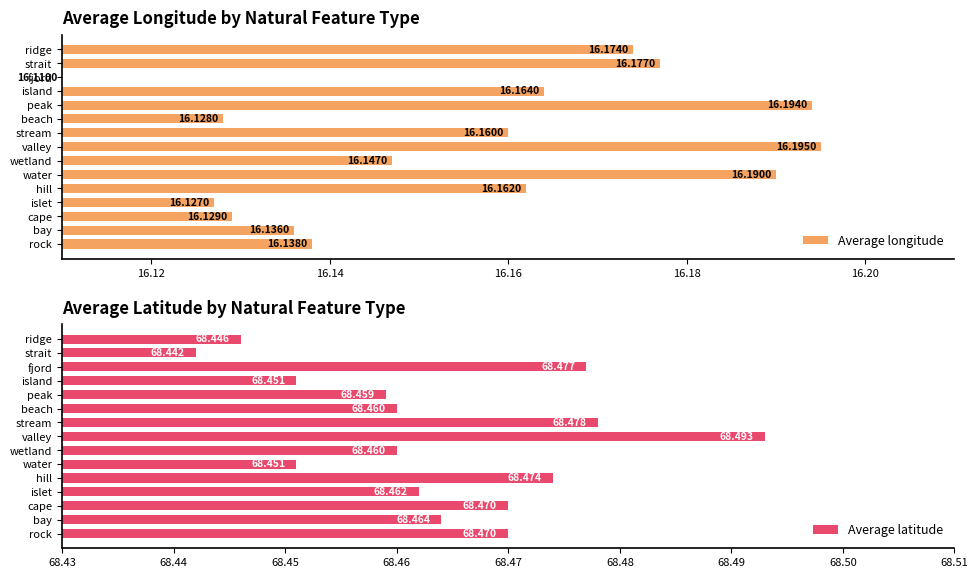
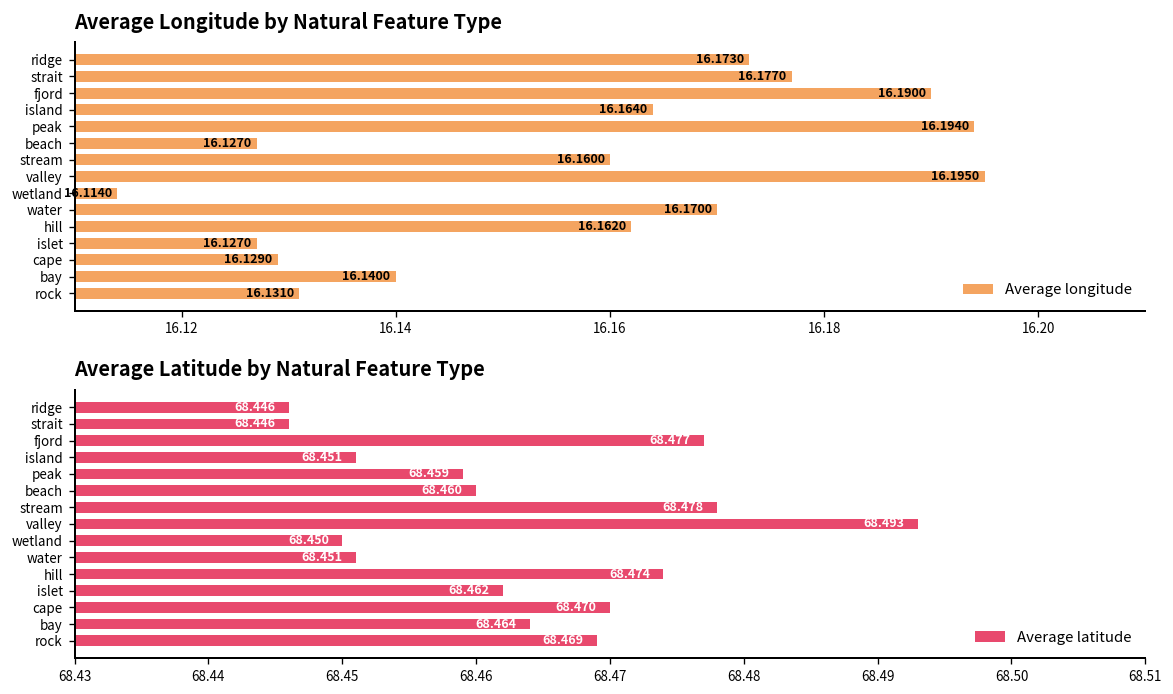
  {
    "Average Longitude by Natural Feature Type": {
-     "ridge": 16.1740,
+     "ridge": 16.1730,
      "strait": 16.1770,
-     "fjord": 16.1100,
+     "fjord": 16.1900,
      "island": 16.1640,
      "peak": 16.1940,
-     "beach": 16.1280,
+     "beach": 16.1270,
      "stream": 16.1600,
      "valley": 16.1950,
-     "wetland": 16.1470,
-     "water": 16.1900,
+     "wetland": 16.1140,
+     "water": 16.1700,
      "hill": 16.1620,
      "islet": 16.1270,
      "cape": 16.1290,
-     "bay": 16.1360,
-     "rock": 16.1380
+     "bay": 16.1400,
+     "rock": 16.1310
    },
    "Average Latitude by Natural Feature Type": {
      "ridge": 68.446,
-     "strait": 68.442,
+     "strait": 68.446,
      "fjord": 68.477,
      "island": 68.451,
      "peak": 68.459,
      "beach": 68.460,
      "stream": 68.478,
      "valley": 68.493,
-     "wetland": 68.460,
+     "wetland": 68.450,
      "water": 68.451,
      "hill": 68.474,
      "islet": 68.462,
      "cape": 68.470,
      "bay": 68.464,
-     "rock": 68.470
+     "rock": 68.469
    }
  }
